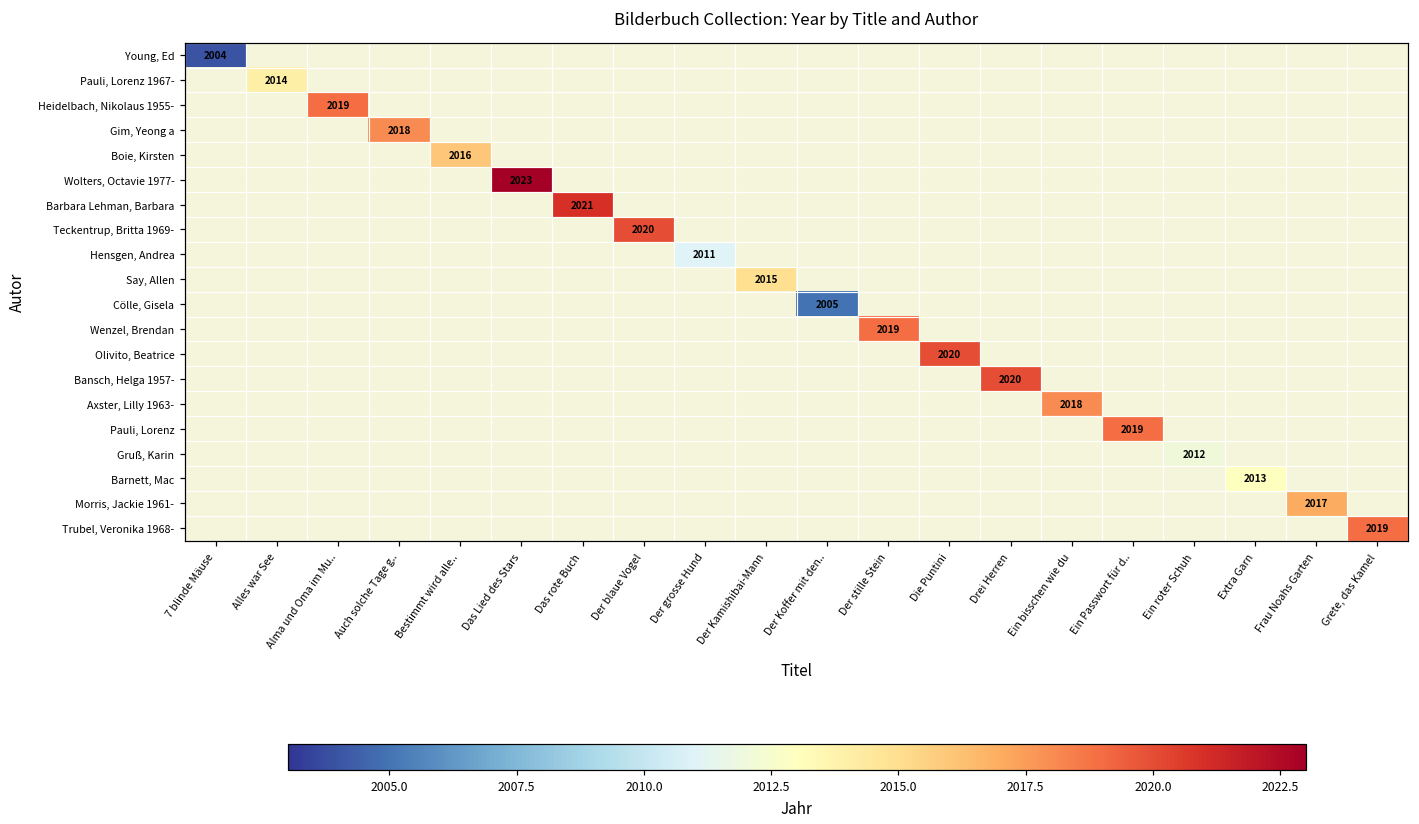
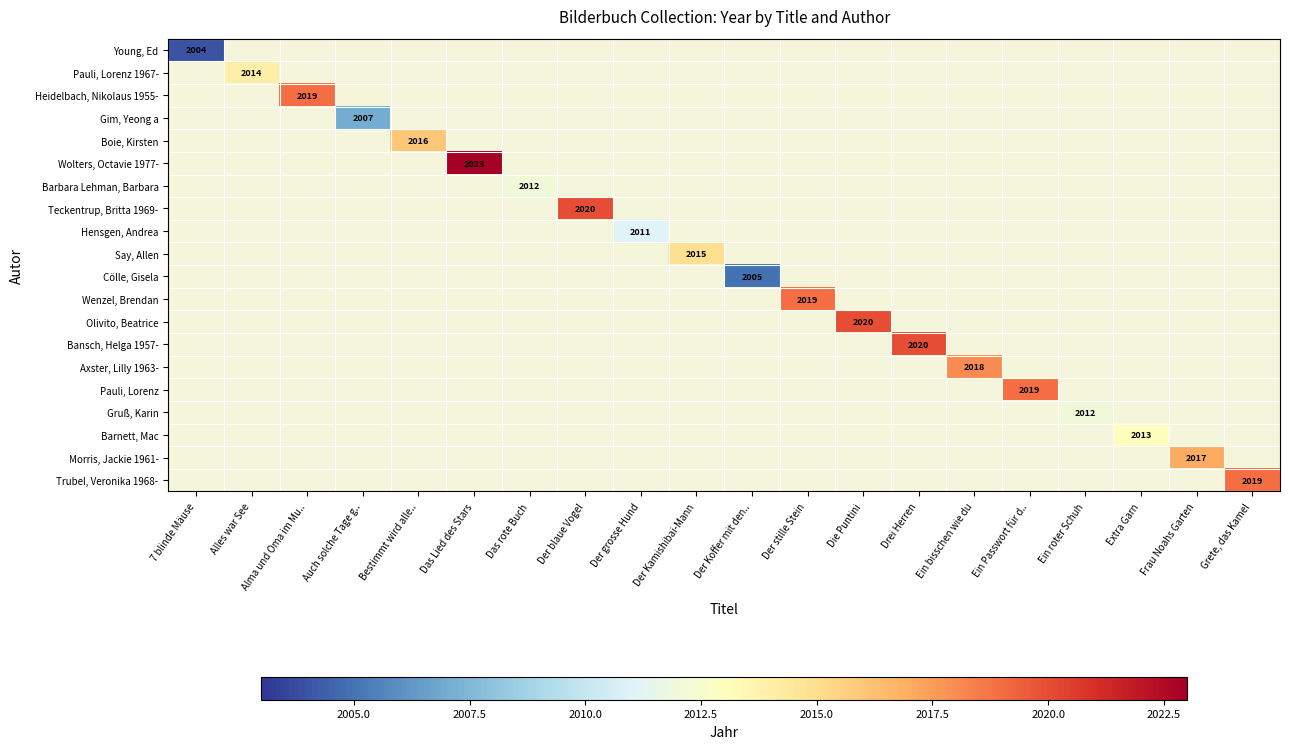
  {
    "Young, Ed": {
      "7 blinde Mäuse": 2004
    },
    "Pauli, Lorenz 1967-": {
      "Alles war See": 2014
    },
    "Heidelbach, Nikolaus 1955-": {
      "Alma und Oma im Mu..": 2019
    },
    "Gim, Yeong a": {
-     "Auch solche Tage g..": 2018
+     "Auch solche Tage g..": 2007
    },
    "Boie, Kirsten": {
      "Bestimmt wird alle..": 2016
    },
    "Wolters, Octavie 1977-": {
      "Das Lied des Stars": 2023
    },
    "Barbara Lehman, Barbara": {
-     "Das rote Buch": 2021
+     "Das rote Buch": 2012
    },
    "Teckentrup, Britta 1969-": {
      "Der blaue Vogel": 2020
    },
    "Hensgen, Andrea": {
      "Der grosse Hund": 2011
    },
    "Say, Allen": {
      "Der Kamishibai-Mann": 2015
    },
    "Cölle, Gisela": {
      "Der Koffer mit den..": 2005
    },
    "Wenzel, Brendan": {
      "Der stille Stein": 2019
    },
    "Olivito, Beatrice": {
      "Die Puntini": 2020
    },
    "Bansch, Helga 1957-": {
      "Drei Herren": 2020
    },
    "Axster, Lilly 1963-": {
      "Ein bisschen wie du": 2018
    },
    "Pauli, Lorenz": {
      "Ein Passwort für d..": 2019
    },
    "Gruß, Karin": {
      "Ein roter Schuh": 2012
    },
    "Barnett, Mac": {
      "Extra Garn": 2013
    },
    "Morris, Jackie 1961-": {
      "Frau Noahs Garten": 2017
    },
    "Trubel, Veronika 1968-": {
      "Grete, das Kamel": 2019
    }
  }
